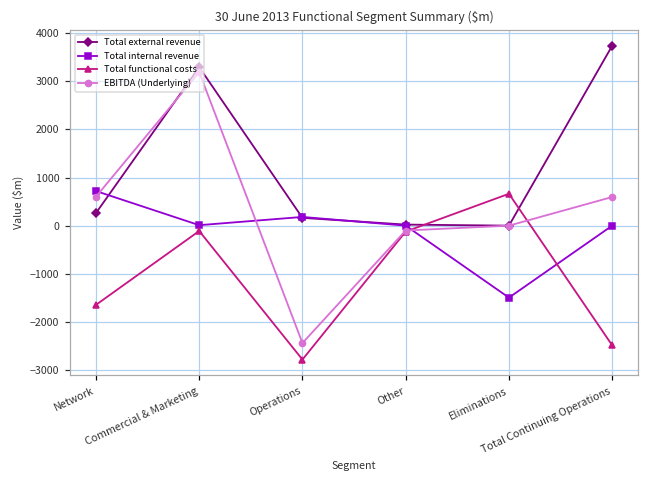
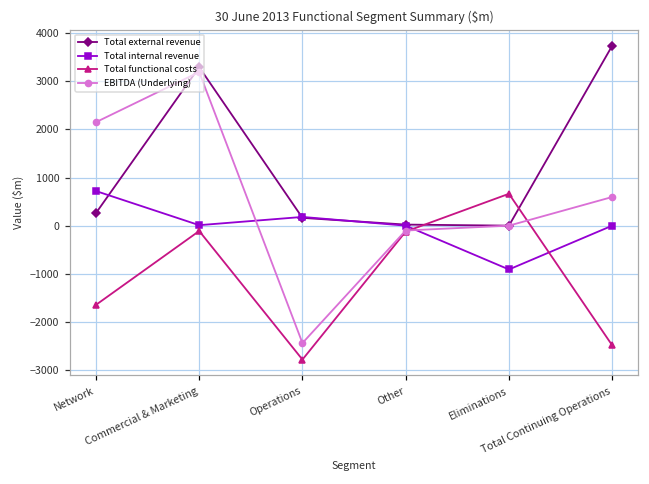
  {
    "Total external revenue": {
      "Network": 300,
      "Total Continuing Operations": 3700
    },
    "Total internal revenue": {
      "Network": 700,
      "Commercial & Marketing": 0,
-     "Eliminations": -1500,
+     "Eliminations": -900,
      "Total Continuing Operations": 0
    },
    "Total functional costs": {
      "Network": -1600,
      "Commercial & Marketing": -100,
      "Operations": -2800,
      "Eliminations": 700,
      "Total Continuing Operations": -2500
    },
    "EBITDA (Underlying)": {
-     "Network": 600,
+     "Network": 2100,
      "Operations": -2400,
      "Total Continuing Operations": 600
    }
  }
